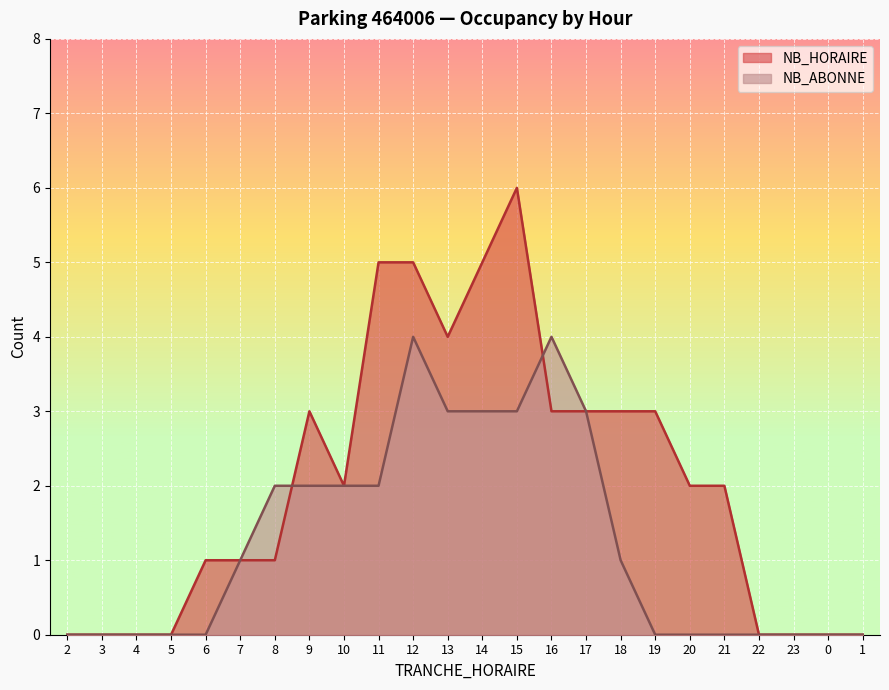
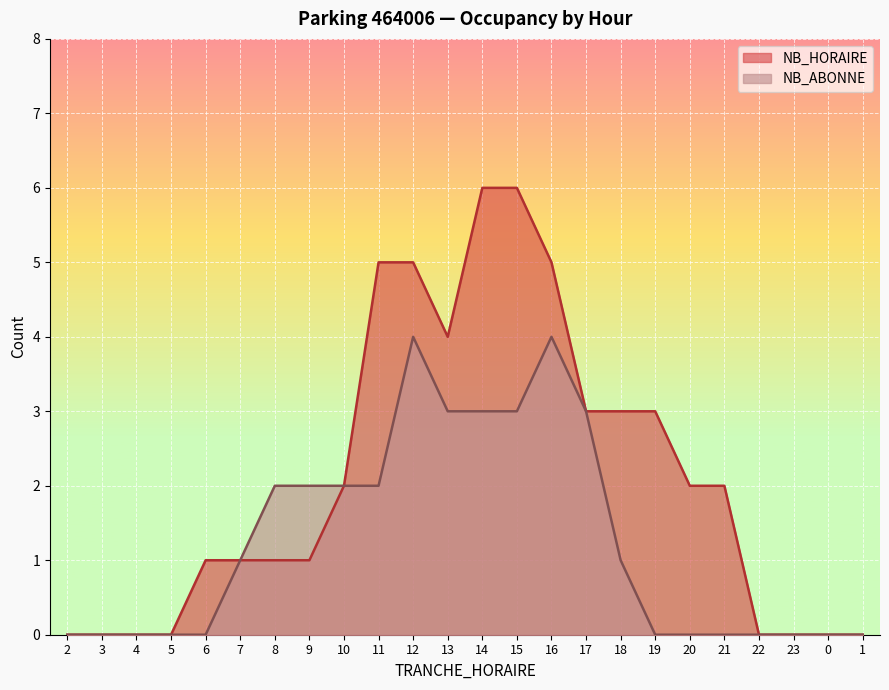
  {
    "NB_HORAIRE": {
      "6": 1,
      "8": 1,
-     "9": 3,
+     "9": 1,
      "11": 5,
      "12": 5,
      "13": 4,
-     "14": 5,
+     "14": 6,
      "15": 6,
-     "16": 3,
+     "16": 5,
      "18": 3,
      "19": 3,
      "20": 2,
      "21": 2
    },
    "NB_ABONNE": {
      "6": 0,
      "8": 2,
      "9": 2,
      "11": 2,
      "12": 4,
      "13": 3,
      "14": 3,
      "15": 3,
      "16": 4,
      "18": 1,
      "19": 0,
      "20": 0,
      "21": 0
    }
  }
